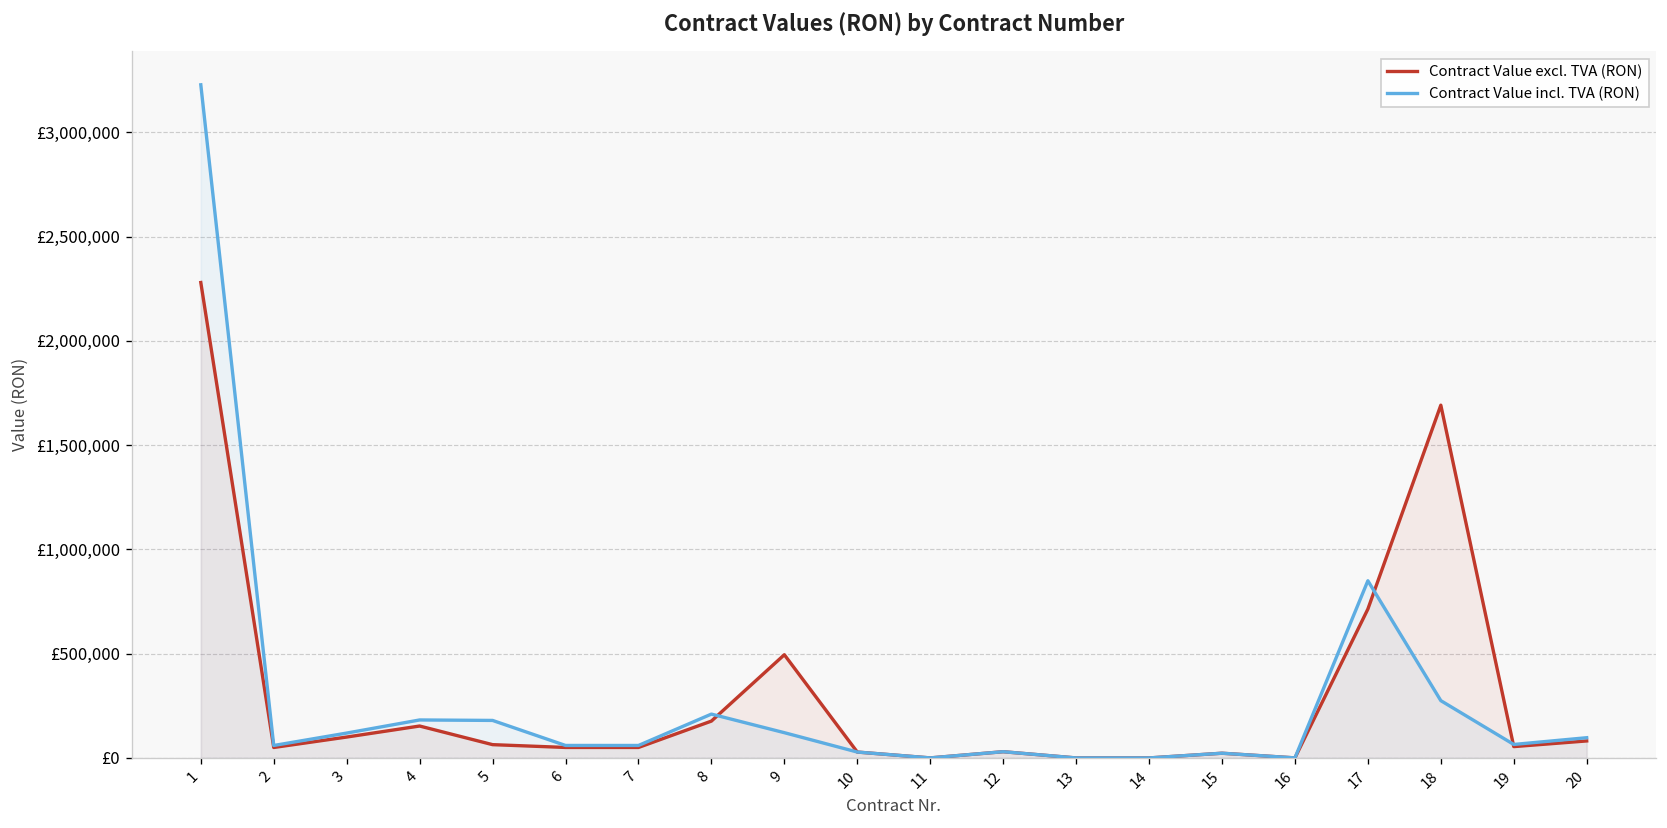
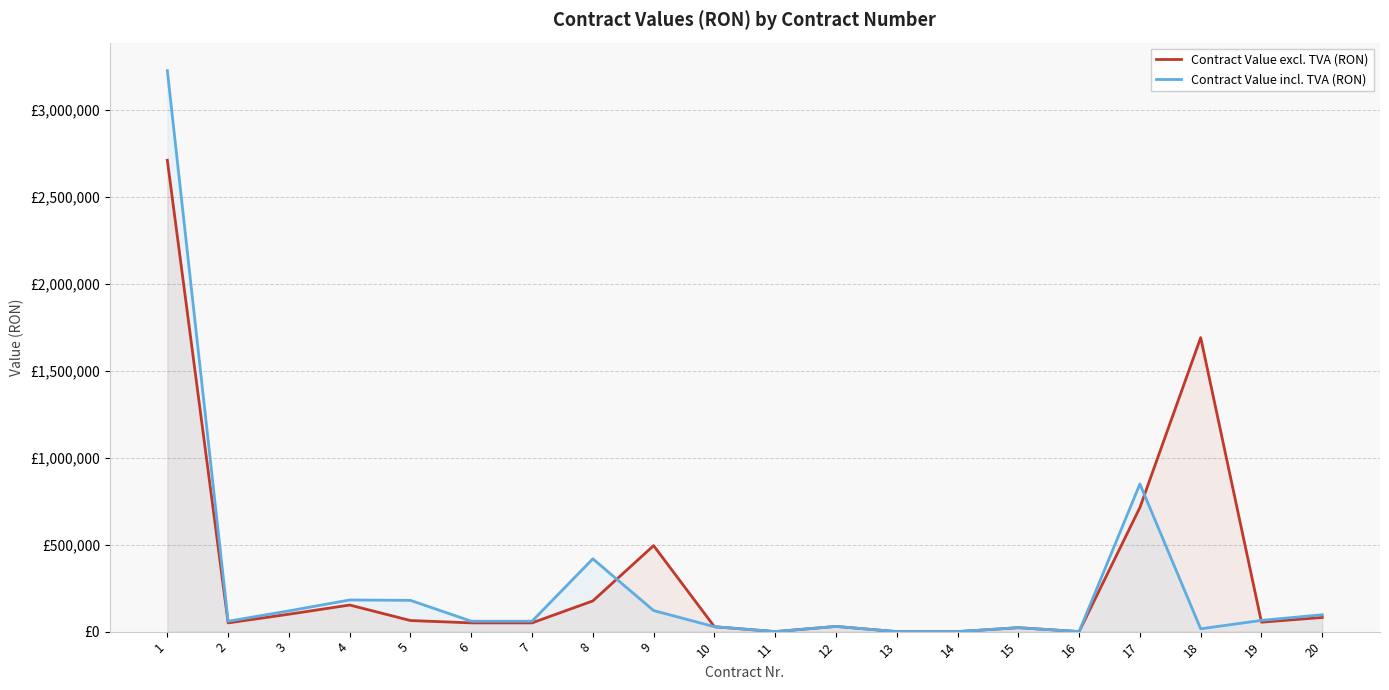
  {
    "Contract Value excl. TVA (RON)": {
-     "1": "£2,280,000",
+     "1": "£2,710,000",
      "3": "£100,000",
      "4": "£150,000",
      "5": "£60,000",
      "8": "£180,000",
      "9": "£490,000",
      "17": "£710,000",
      "18": "£1,690,000",
      "20": "£80,000"
    },
    "Contract Value incl. TVA (RON)": {
      "1": "£3,230,000",
      "3": "£120,000",
      "4": "£180,000",
      "5": "£180,000",
-     "8": "£210,000",
+     "8": "£420,000",
      "9": "£120,000",
      "17": "£850,000",
-     "18": "£270,000",
+     "18": "£20,000",
      "20": "£100,000"
    }
  }
